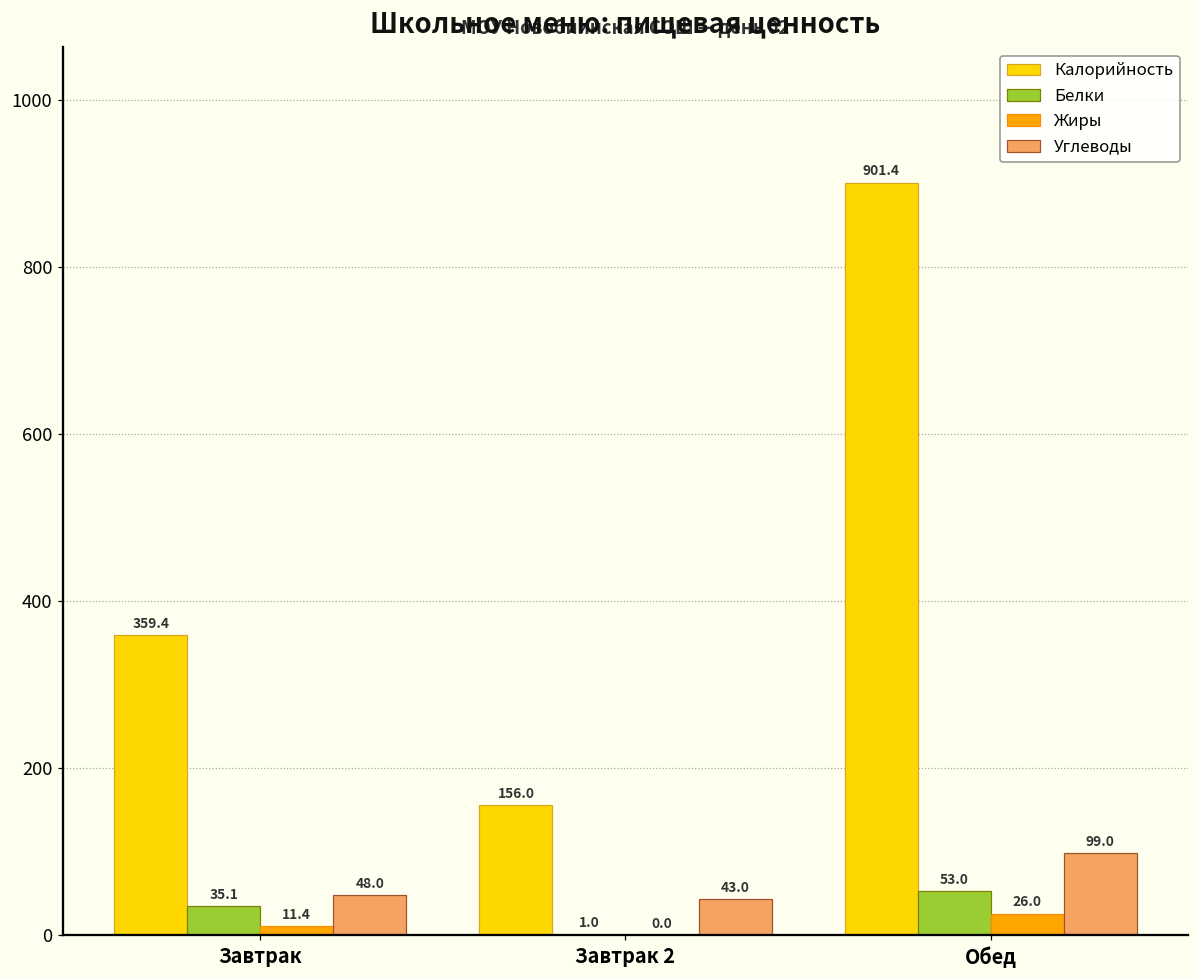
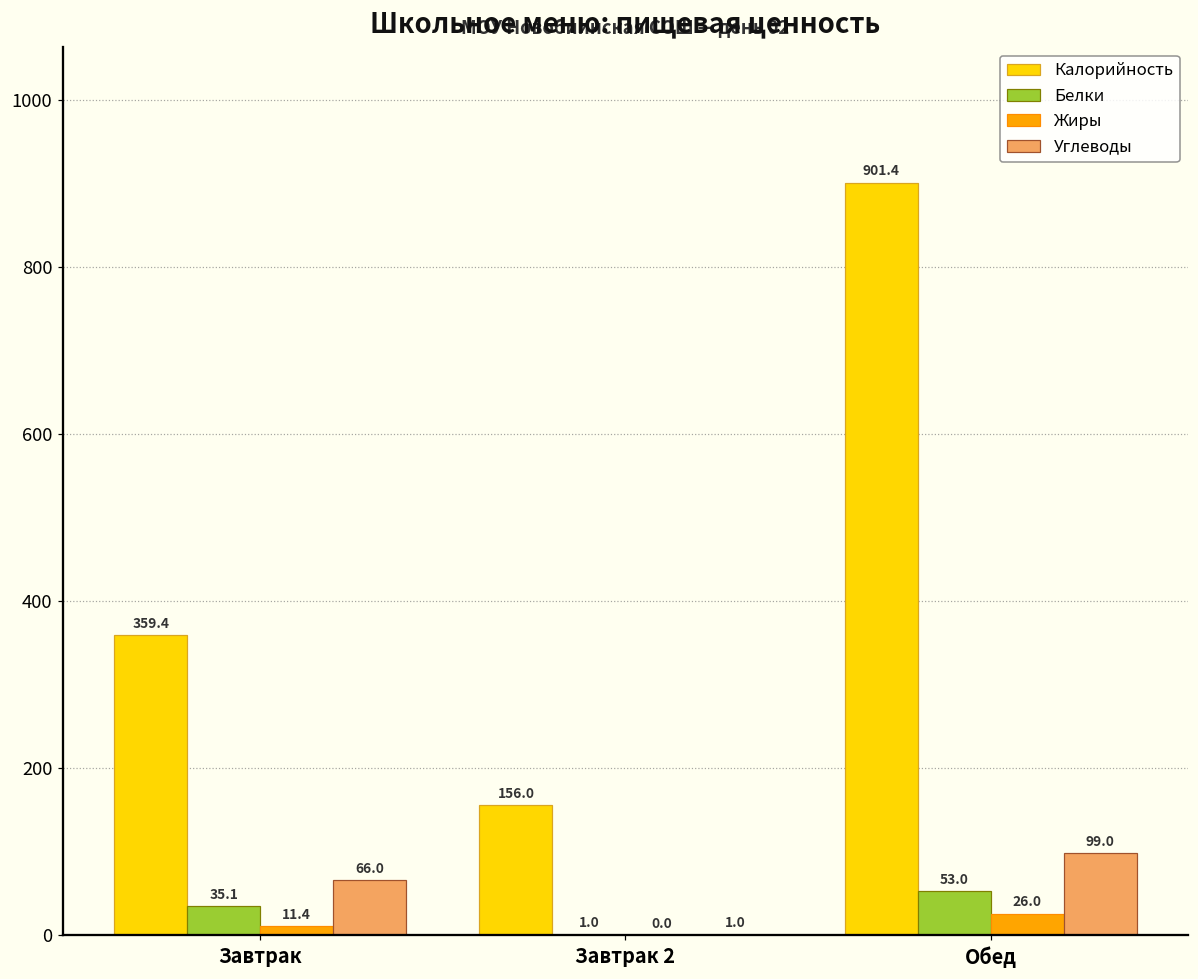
  {
    "Белки": {
      "Завтрак": 35.1,
      "Завтрак 2": 1.0,
      "Обед": 53.0
    },
    "Углеводы": {
-     "Завтрак": 48.0,
-     "Завтрак 2": 43.0,
+     "Завтрак": 66.0,
+     "Завтрак 2": 1.0,
      "Обед": 99.0
    }
  }
